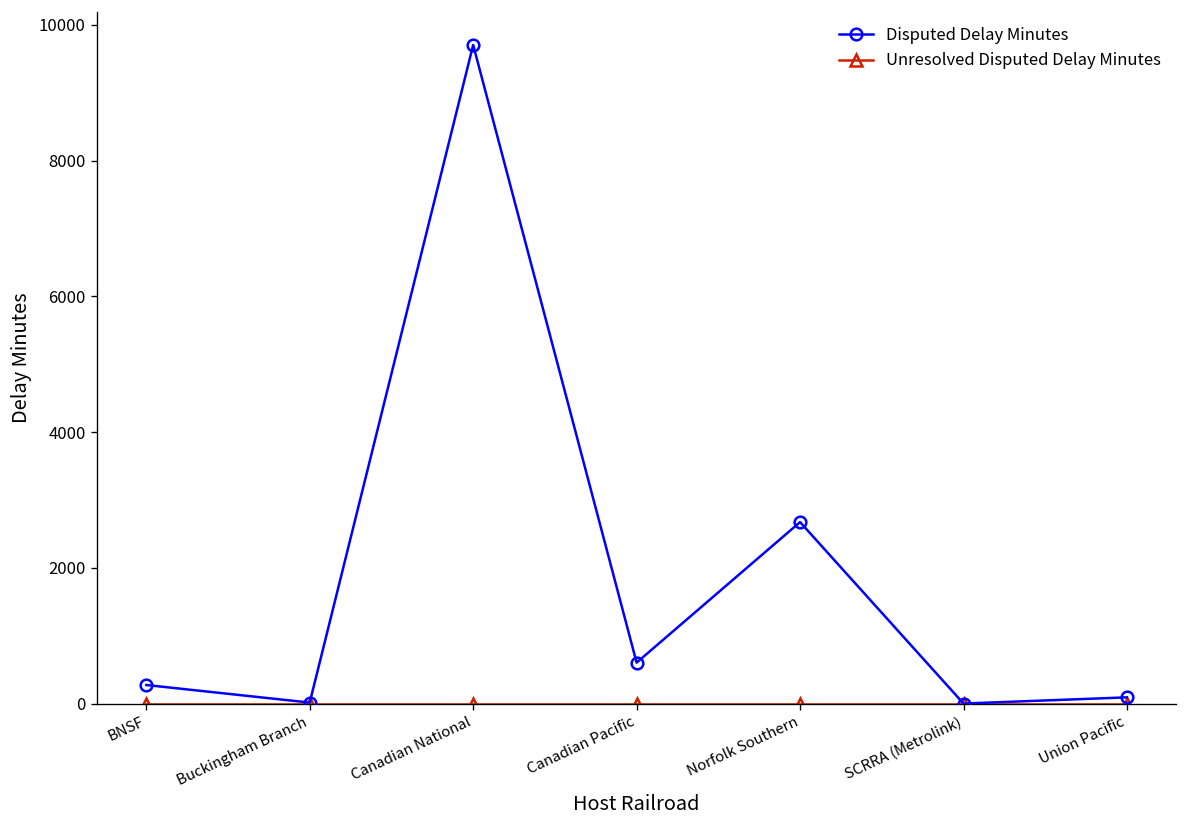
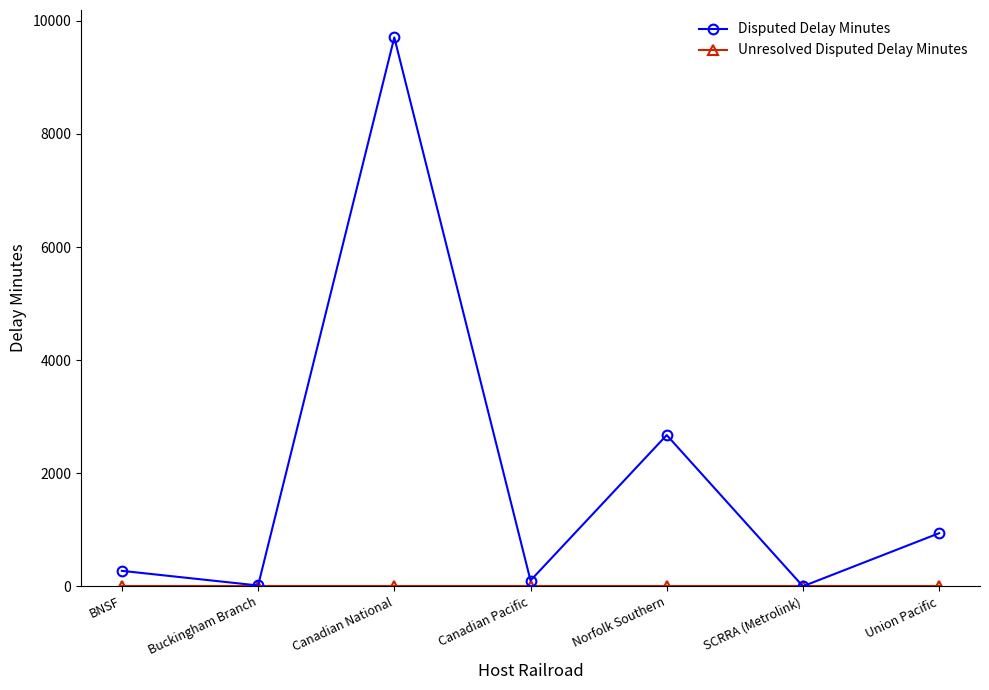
  {
    "Disputed Delay Minutes": {
      "BNSF": 300,
      "Canadian National": 9700,
-     "Canadian Pacific": 600,
+     "Canadian Pacific": 100,
      "Norfolk Southern": 2700,
-     "Union Pacific": 100
+     "Union Pacific": 900
    },
    "Unresolved Disputed Delay Minutes": {
      "BNSF": 0,
      "Canadian National": 0,
      "Canadian Pacific": 0,
      "Norfolk Southern": 0,
      "Union Pacific": 0
    }
  }
